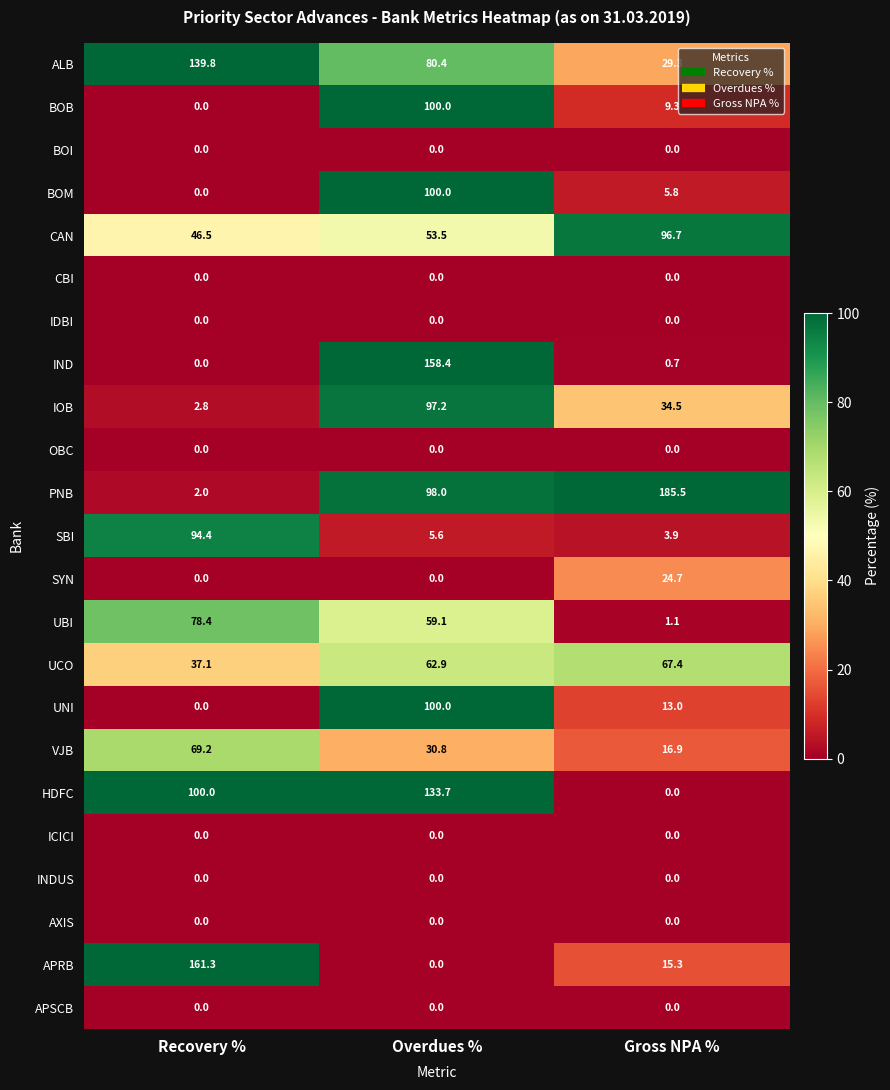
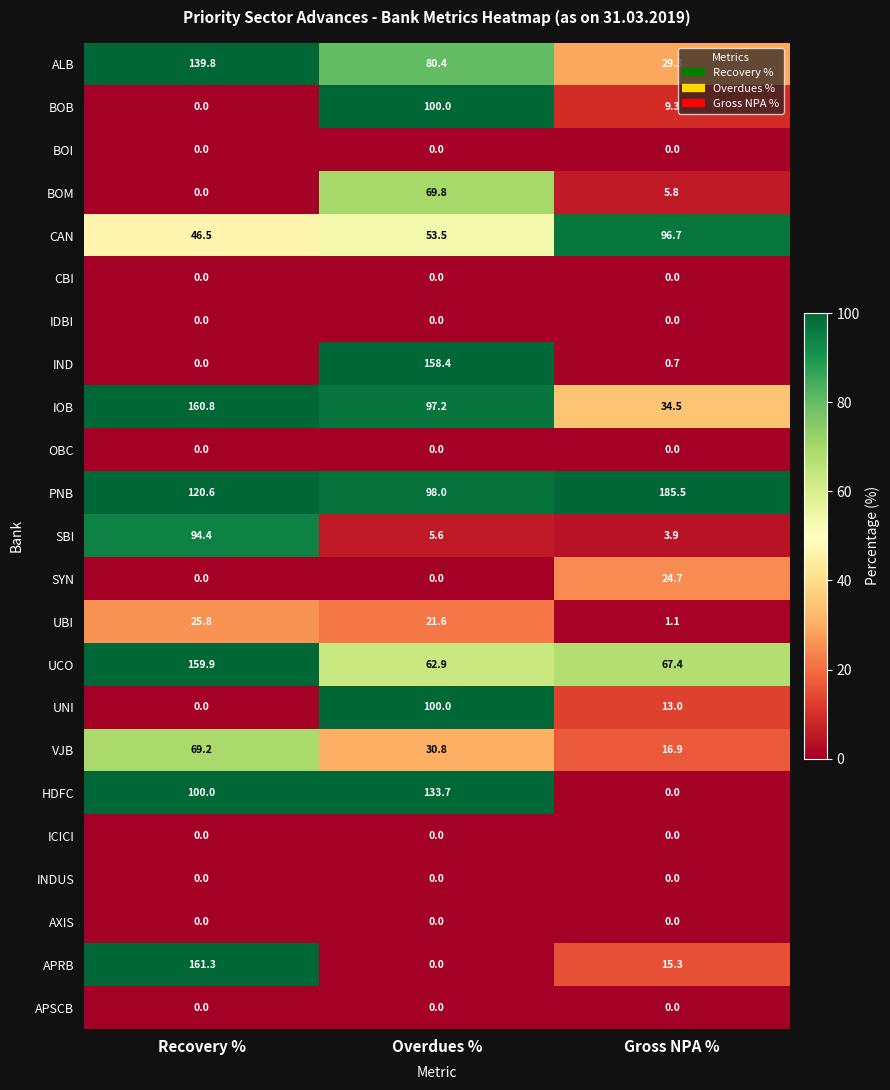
  {
    "ALB": {
      "Recovery %": 139.8,
      "Overdues %": 80.4
    },
    "BOB": {
      "Recovery %": 0.0,
      "Overdues %": 100.0
    },
    "BOI": {
      "Recovery %": 0.0,
      "Overdues %": 0.0,
      "Gross NPA %": 0.0
    },
    "BOM": {
      "Recovery %": 0.0,
-     "Overdues %": 100.0,
+     "Overdues %": 69.8,
      "Gross NPA %": 5.8
    },
    "CAN": {
      "Recovery %": 46.5,
      "Overdues %": 53.5,
      "Gross NPA %": 96.7
    },
    "CBI": {
      "Recovery %": 0.0,
      "Overdues %": 0.0,
      "Gross NPA %": 0.0
    },
    "IDBI": {
      "Recovery %": 0.0,
      "Overdues %": 0.0,
      "Gross NPA %": 0.0
    },
    "IND": {
      "Recovery %": 0.0,
      "Overdues %": 158.4,
      "Gross NPA %": 0.7
    },
    "IOB": {
-     "Recovery %": 2.8,
+     "Recovery %": 160.8,
      "Overdues %": 97.2,
      "Gross NPA %": 34.5
    },
    "OBC": {
      "Recovery %": 0.0,
      "Overdues %": 0.0,
      "Gross NPA %": 0.0
    },
    "PNB": {
-     "Recovery %": 2.0,
+     "Recovery %": 120.6,
      "Overdues %": 98.0,
      "Gross NPA %": 185.5
    },
    "SBI": {
      "Recovery %": 94.4,
      "Overdues %": 5.6,
      "Gross NPA %": 3.9
    },
    "SYN": {
      "Recovery %": 0.0,
      "Overdues %": 0.0,
      "Gross NPA %": 24.7
    },
    "UBI": {
-     "Recovery %": 78.4,
-     "Overdues %": 59.1,
+     "Recovery %": 25.8,
+     "Overdues %": 21.6,
      "Gross NPA %": 1.1
    },
    "UCO": {
-     "Recovery %": 37.1,
+     "Recovery %": 159.9,
      "Overdues %": 62.9,
      "Gross NPA %": 67.4
    },
    "UNI": {
      "Recovery %": 0.0,
      "Overdues %": 100.0,
      "Gross NPA %": 13.0
    },
    "VJB": {
      "Recovery %": 69.2,
      "Overdues %": 30.8,
      "Gross NPA %": 16.9
    },
    "HDFC": {
      "Recovery %": 100.0,
      "Overdues %": 133.7,
      "Gross NPA %": 0.0
    },
    "ICICI": {
      "Recovery %": 0.0,
      "Overdues %": 0.0,
      "Gross NPA %": 0.0
    },
    "INDUS": {
      "Recovery %": 0.0,
      "Overdues %": 0.0,
      "Gross NPA %": 0.0
    },
    "AXIS": {
      "Recovery %": 0.0,
      "Overdues %": 0.0,
      "Gross NPA %": 0.0
    },
    "APRB": {
      "Recovery %": 161.3,
      "Overdues %": 0.0,
      "Gross NPA %": 15.3
    },
    "APSCB": {
      "Recovery %": 0.0,
      "Overdues %": 0.0,
      "Gross NPA %": 0.0
    }
  }
